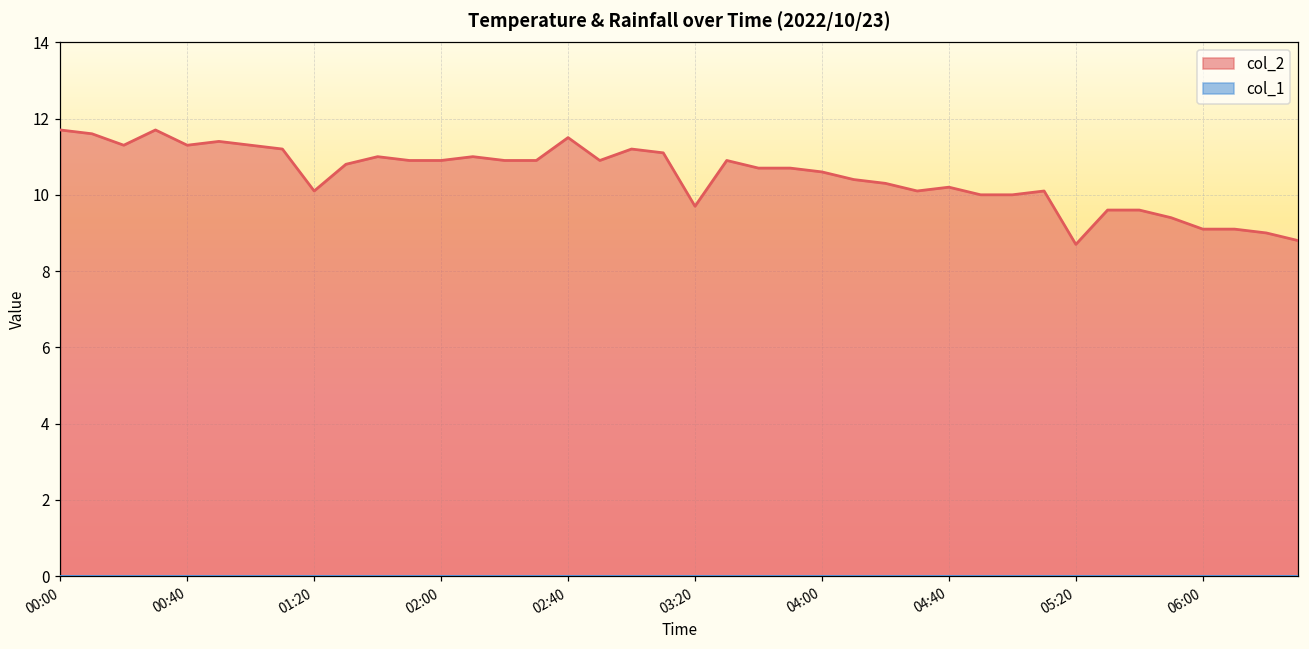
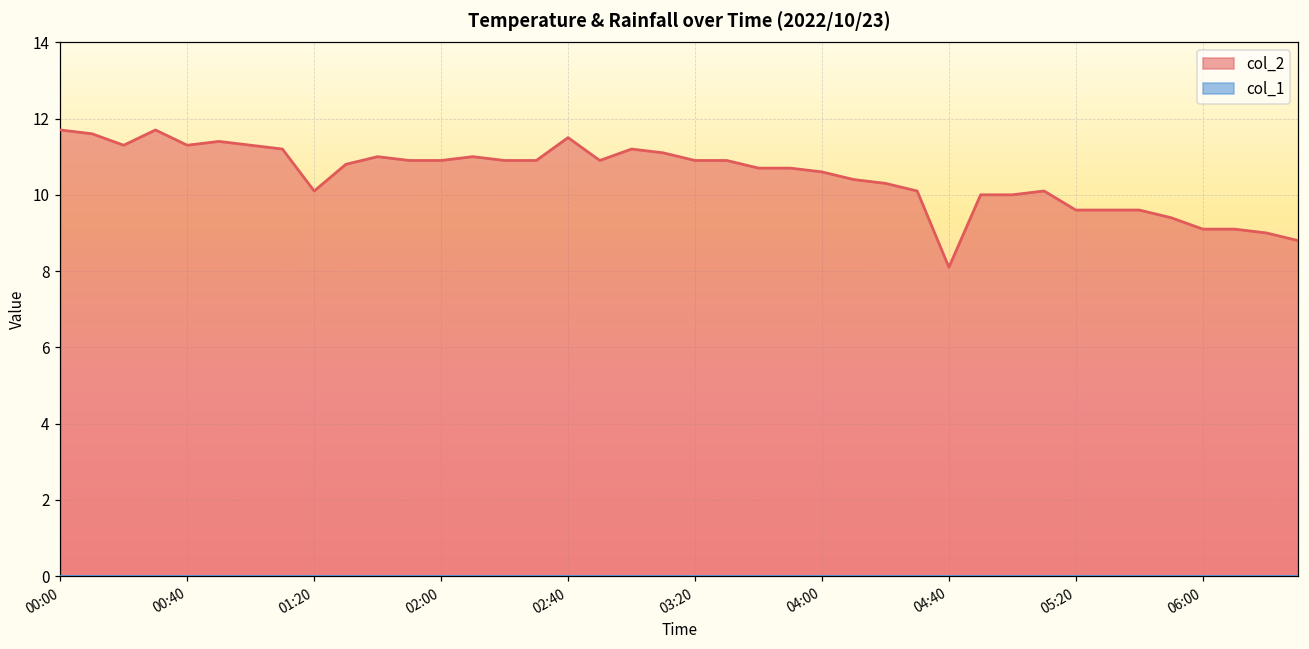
  {
    "col_2": {
      "00:00": 11.7,
      "00:40": 11.3,
      "01:20": 10.1,
      "02:00": 10.9,
      "02:40": 11.5,
-     "03:20": 9.7,
+     "03:20": 10.9,
      "04:00": 10.6,
-     "04:40": 10.2,
-     "05:20": 8.7,
+     "04:40": 8.1,
+     "05:20": 9.6,
      "06:00": 9.1
    },
    "col_1": {
      "00:00": 0.0,
      "00:40": 0.0,
      "01:20": 0.0,
      "02:00": 0.0,
      "02:40": 0.0,
      "03:20": 0.0,
      "04:00": 0.0,
      "04:40": 0.0,
      "05:20": 0.0,
      "06:00": 0.0
    }
  }
